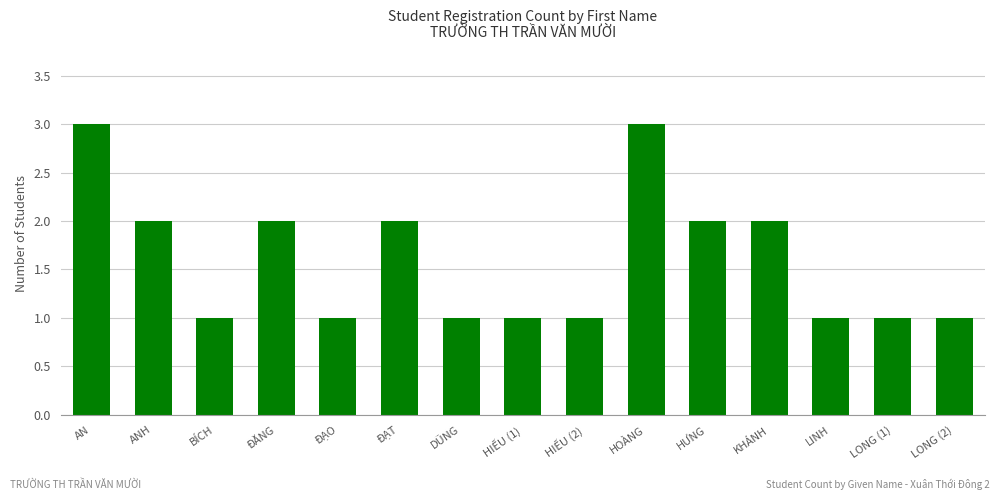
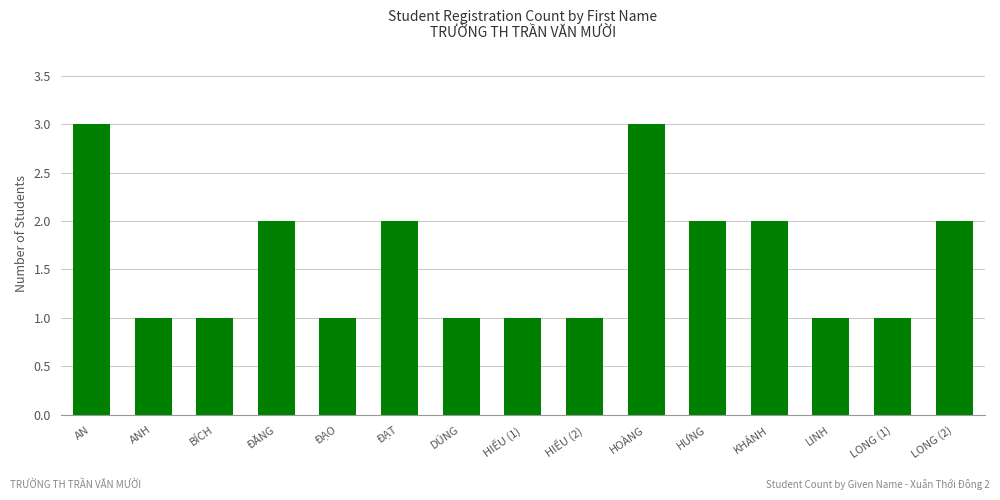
  {
    "AN": 3,
-   "ANH": 2,
+   "ANH": 1,
    "BÍCH": 1,
    "ĐĂNG": 2,
    "ĐẠO": 1,
    "ĐẠT": 2,
    "DŨNG": 1,
    "HIẾU (1)": 1,
    "HIẾU (2)": 1,
    "HOÀNG": 3,
    "HƯNG": 2,
    "KHÁNH": 2,
    "LINH": 1,
    "LONG (1)": 1,
-   "LONG (2)": 1
+   "LONG (2)": 2
  }
